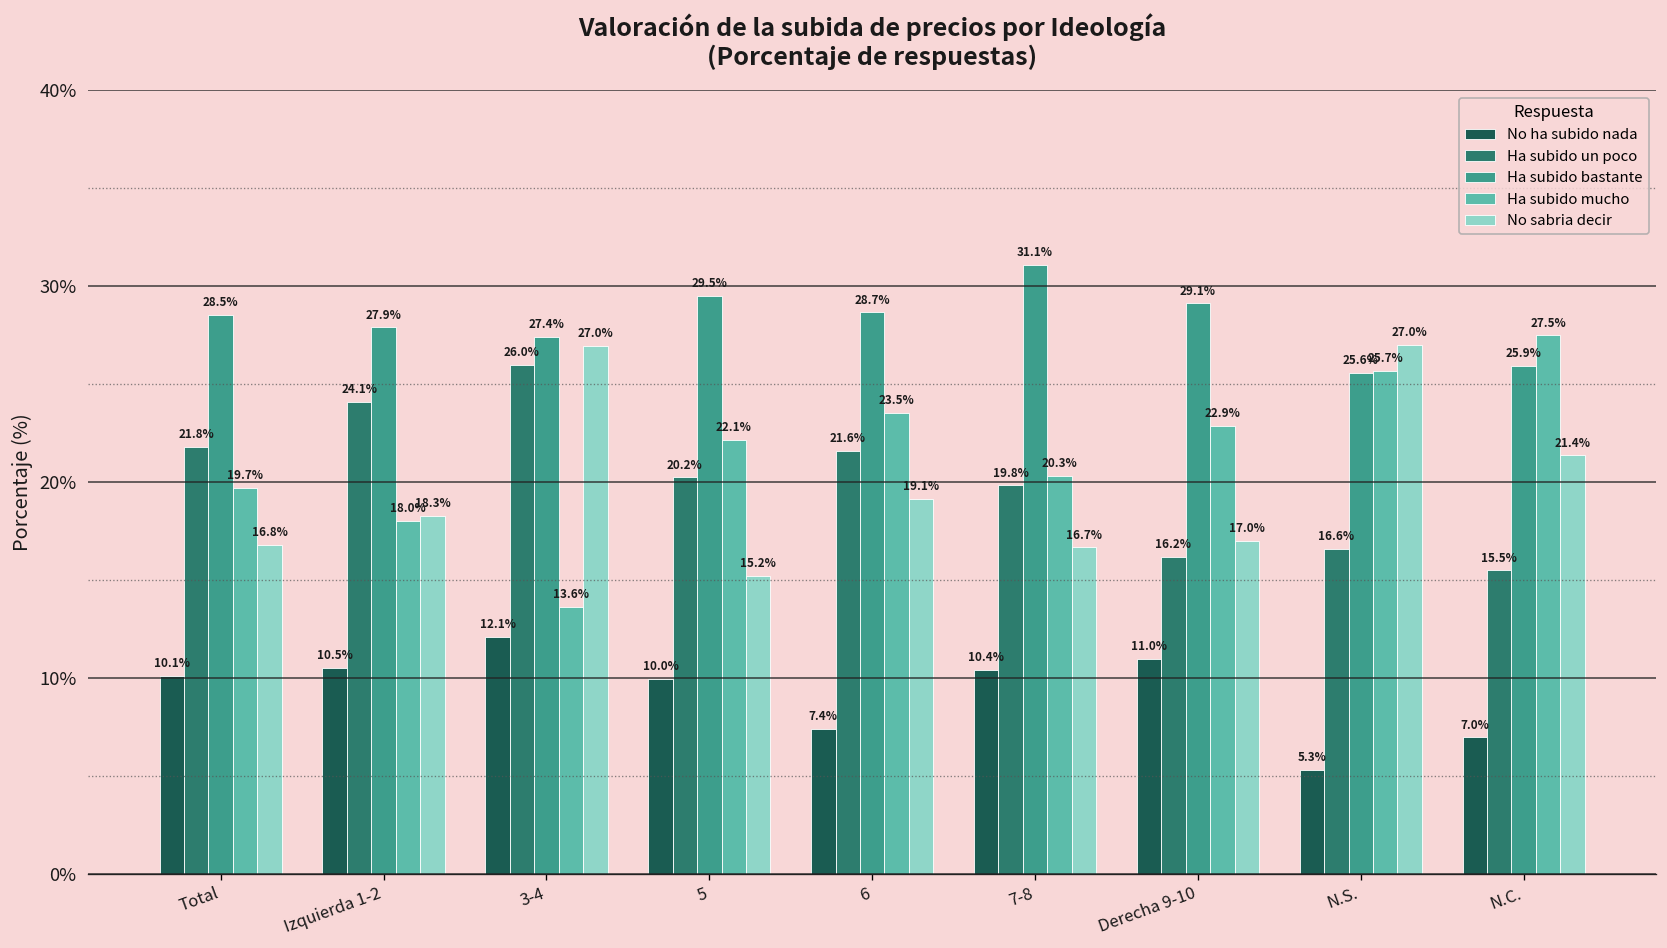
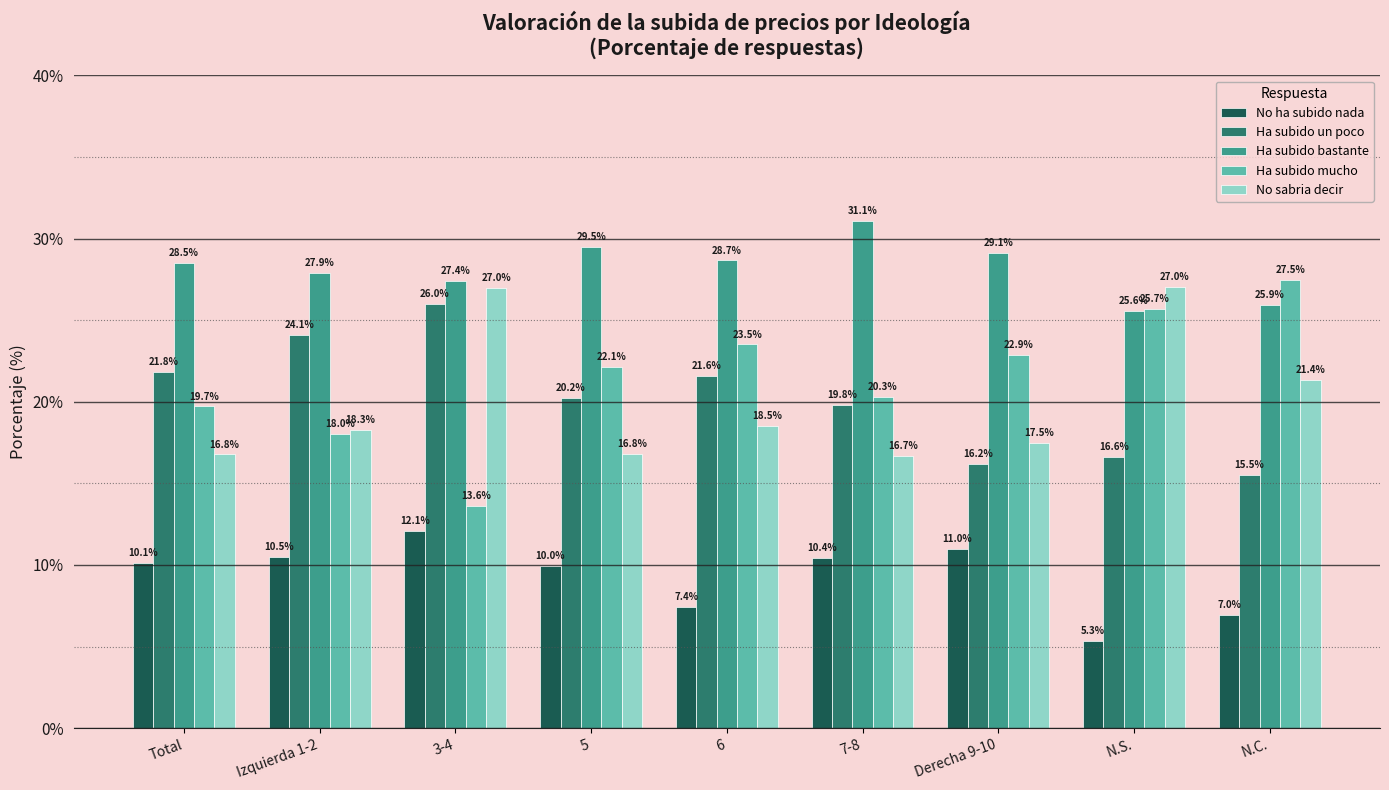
  {
    "No sabria decir": {
      "Total": "16.8%",
      "3-4": "27.0%",
-     "5": "15.2%",
-     "6": "19.1%",
+     "5": "16.8%",
+     "6": "18.5%",
      "7-8": "16.7%",
-     "Derecha 9-10": "17.0%",
+     "Derecha 9-10": "17.5%",
      "N.S.": "27.0%",
      "N.C.": "21.4%"
    }
  }
